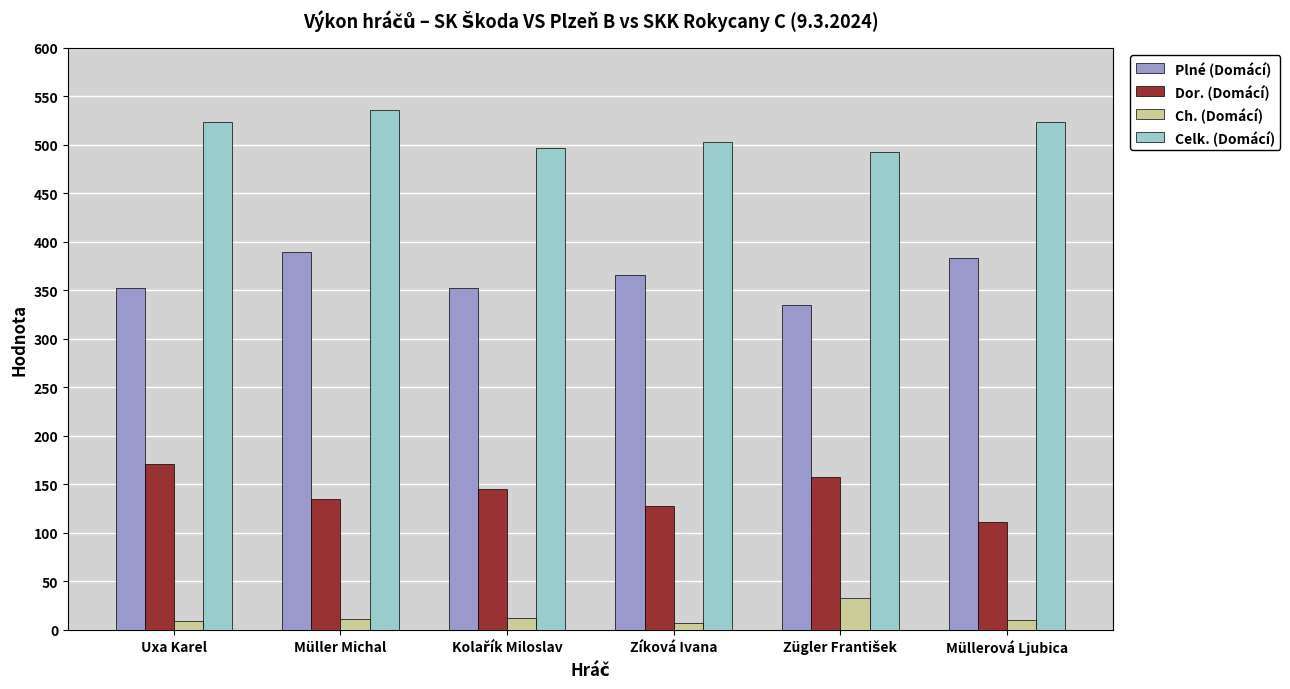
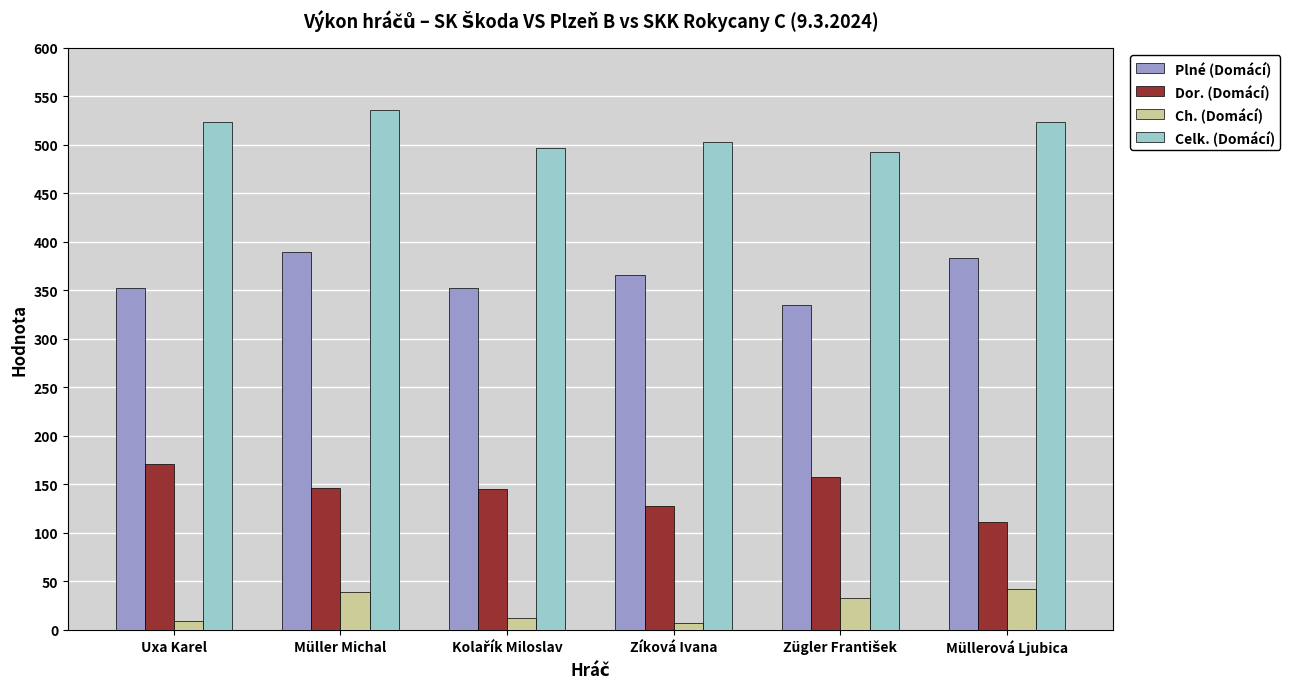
  {
    "Dor. (Domácí)": {
      "Uxa Karel": 170,
-     "Müller Michal": 140,
+     "Müller Michal": 150,
      "Kolařík Miloslav": 150,
      "Zíková Ivana": 130,
      "Zügler František": 160,
      "Müllerová Ljubica": 110
    },
    "Ch. (Domácí)": {
      "Uxa Karel": 10,
-     "Müller Michal": 10,
+     "Müller Michal": 40,
      "Kolařík Miloslav": 10,
      "Zíková Ivana": 10,
      "Zügler František": 30,
-     "Müllerová Ljubica": 10
+     "Müllerová Ljubica": 40
    }
  }
